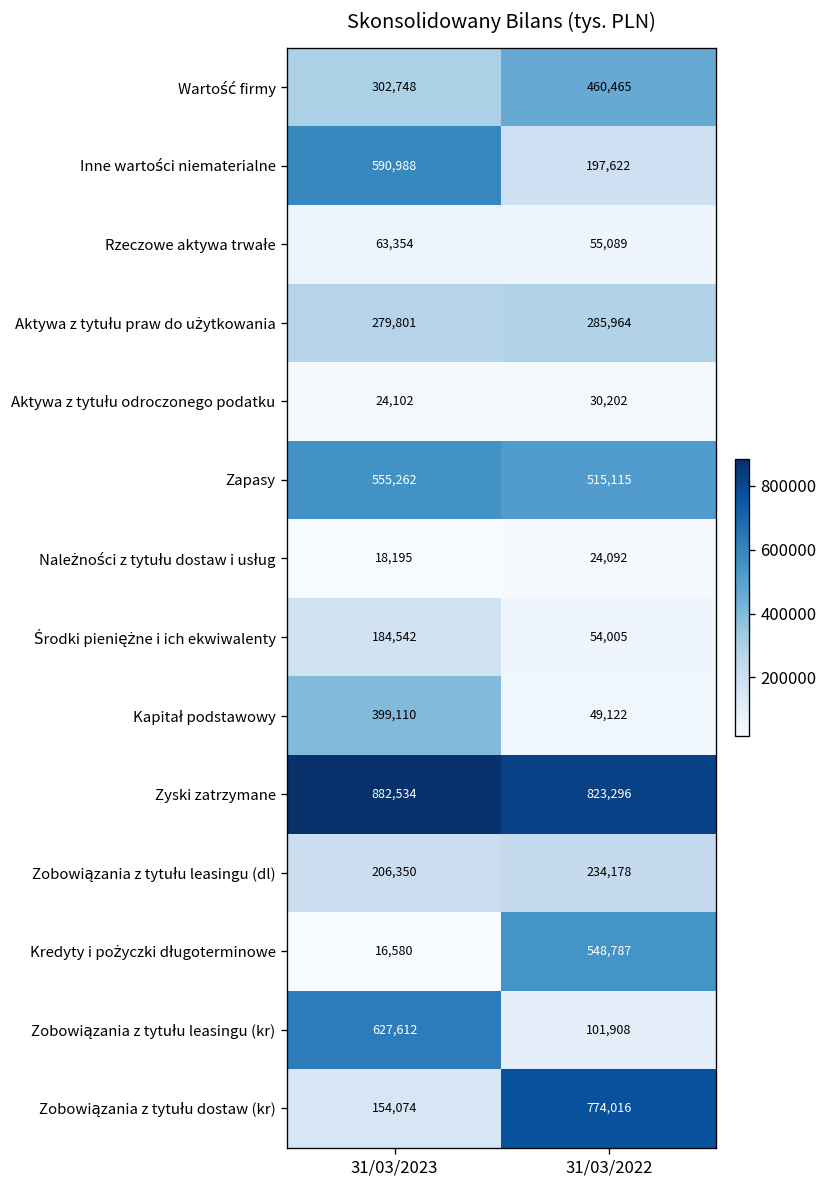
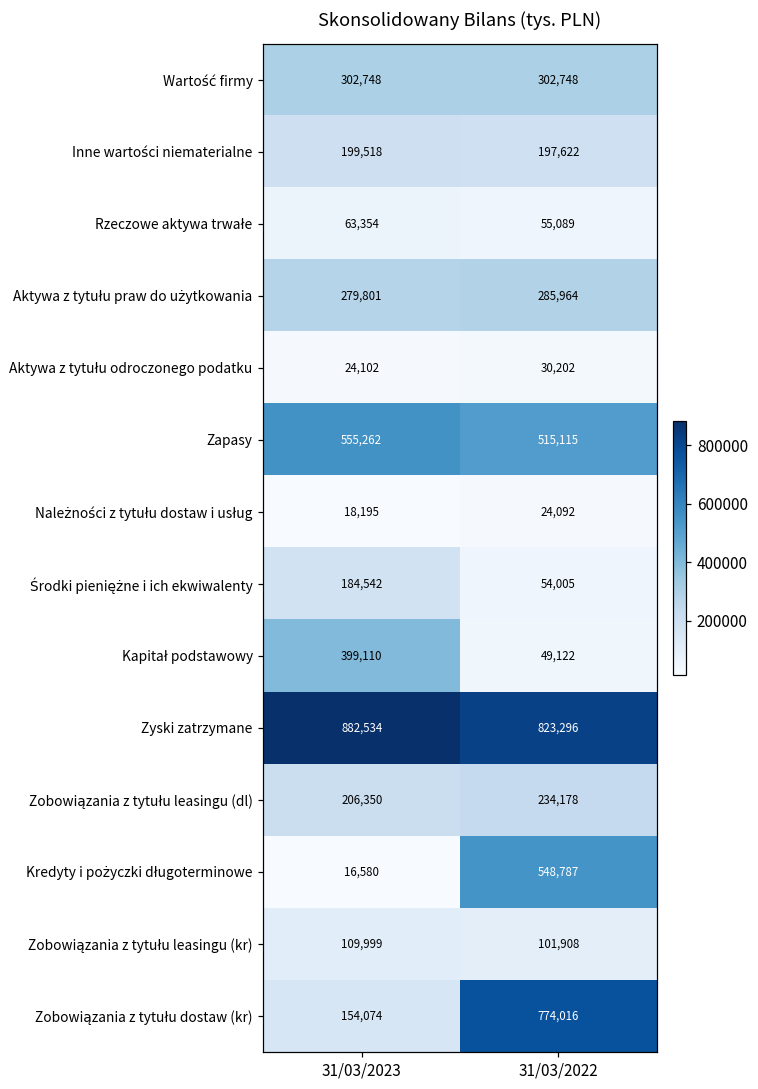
  {
    "Wartość firmy": {
      "31/03/2023": "302,748",
-     "31/03/2022": "460,465"
+     "31/03/2022": "302,748"
    },
    "Inne wartości niematerialne": {
-     "31/03/2023": "590,988",
+     "31/03/2023": "199,518",
      "31/03/2022": "197,622"
    },
    "Rzeczowe aktywa trwałe": {
      "31/03/2023": "63,354",
      "31/03/2022": "55,089"
    },
    "Aktywa z tytułu praw do użytkowania": {
      "31/03/2023": "279,801",
      "31/03/2022": "285,964"
    },
    "Aktywa z tytułu odroczonego podatku": {
      "31/03/2023": "24,102",
      "31/03/2022": "30,202"
    },
    "Zapasy": {
      "31/03/2023": "555,262",
      "31/03/2022": "515,115"
    },
    "Należności z tytułu dostaw i usług": {
      "31/03/2023": "18,195",
      "31/03/2022": "24,092"
    },
    "Środki pieniężne i ich ekwiwalenty": {
      "31/03/2023": "184,542",
      "31/03/2022": "54,005"
    },
    "Kapitał podstawowy": {
      "31/03/2023": "399,110",
      "31/03/2022": "49,122"
    },
    "Zyski zatrzymane": {
      "31/03/2023": "882,534",
      "31/03/2022": "823,296"
    },
    "Zobowiązania z tytułu leasingu (dl)": {
      "31/03/2023": "206,350",
      "31/03/2022": "234,178"
    },
    "Kredyty i pożyczki długoterminowe": {
      "31/03/2023": "16,580",
      "31/03/2022": "548,787"
    },
    "Zobowiązania z tytułu leasingu (kr)": {
-     "31/03/2023": "627,612",
+     "31/03/2023": "109,999",
      "31/03/2022": "101,908"
    },
    "Zobowiązania z tytułu dostaw (kr)": {
      "31/03/2023": "154,074",
      "31/03/2022": "774,016"
    }
  }
